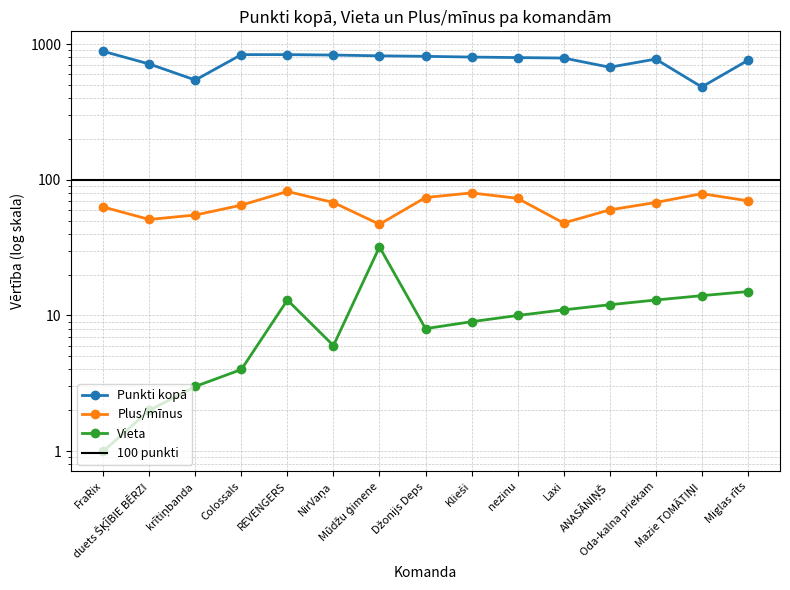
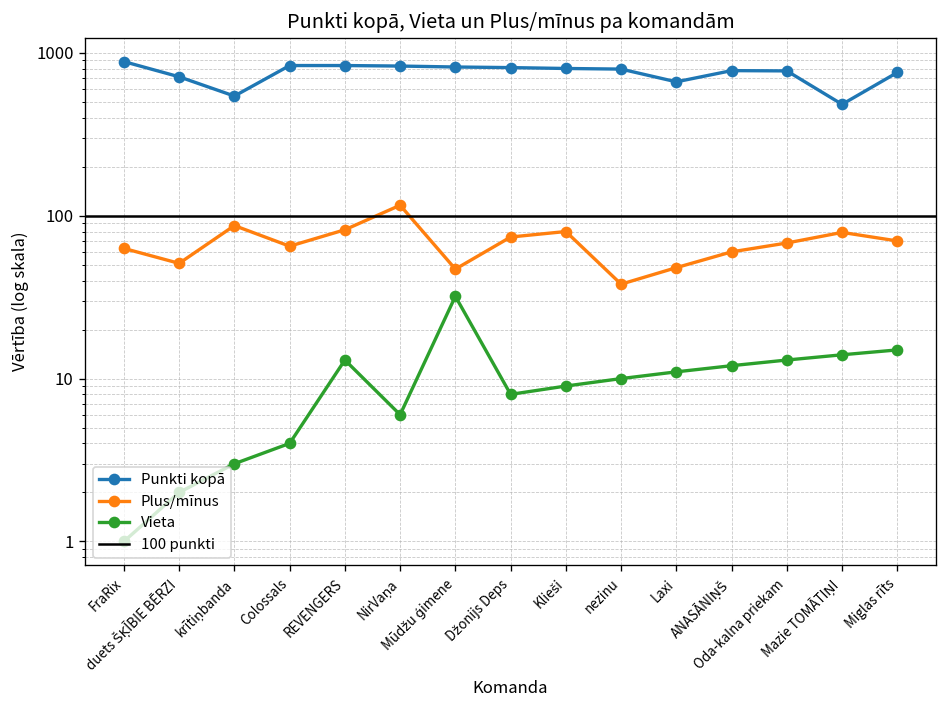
  {
    "Punkti kopā": {
      "FraRix": 900,
      "duets ŠĶĪBIE BĒRZI": 700,
      "krītiņbanda": 540,
      "Colossals": 800,
      "REVENGERS": 800,
      "NirVaņa": 800,
      "Mūdžu ģimene": 800,
      "Džonijs Deps": 800,
      "Klieši": 800,
      "nezinu": 800,
-     "Laxi": 800,
-     "ANASĀNIŅŠ": 700,
+     "Laxi": 700,
+     "ANASĀNIŅŠ": 800,
      "Oda-kalna priekam": 800,
      "Mazie TOMĀTIŅI": 480,
      "Miglas rīts": 800
    },
    "Plus/mīnus": {
      "FraRix": 60,
      "duets ŠĶĪBIE BĒRZI": 51,
-     "krītiņbanda": 55,
+     "krītiņbanda": 90,
      "Colossals": 70,
      "REVENGERS": 80,
-     "NirVaņa": 70,
+     "NirVaņa": 120,
      "Mūdžu ģimene": 47,
      "Džonijs Deps": 70,
      "Klieši": 80,
-     "nezinu": 70,
+     "nezinu": 38,
      "Laxi": 48,
      "ANASĀNIŅŠ": 60,
      "Oda-kalna priekam": 70,
      "Mazie TOMĀTIŅI": 80,
      "Miglas rīts": 70
    },
    "Vieta": {
      "krītiņbanda": 3,
      "Colossals": 4,
      "REVENGERS": 13,
      "NirVaņa": 6,
      "Mūdžu ģimene": 32,
      "Džonijs Deps": 8,
      "Klieši": 9,
      "nezinu": 10,
      "Laxi": 11,
      "ANASĀNIŅŠ": 12,
      "Oda-kalna priekam": 13,
      "Mazie TOMĀTIŅI": 14,
      "Miglas rīts": 15
    }
  }
